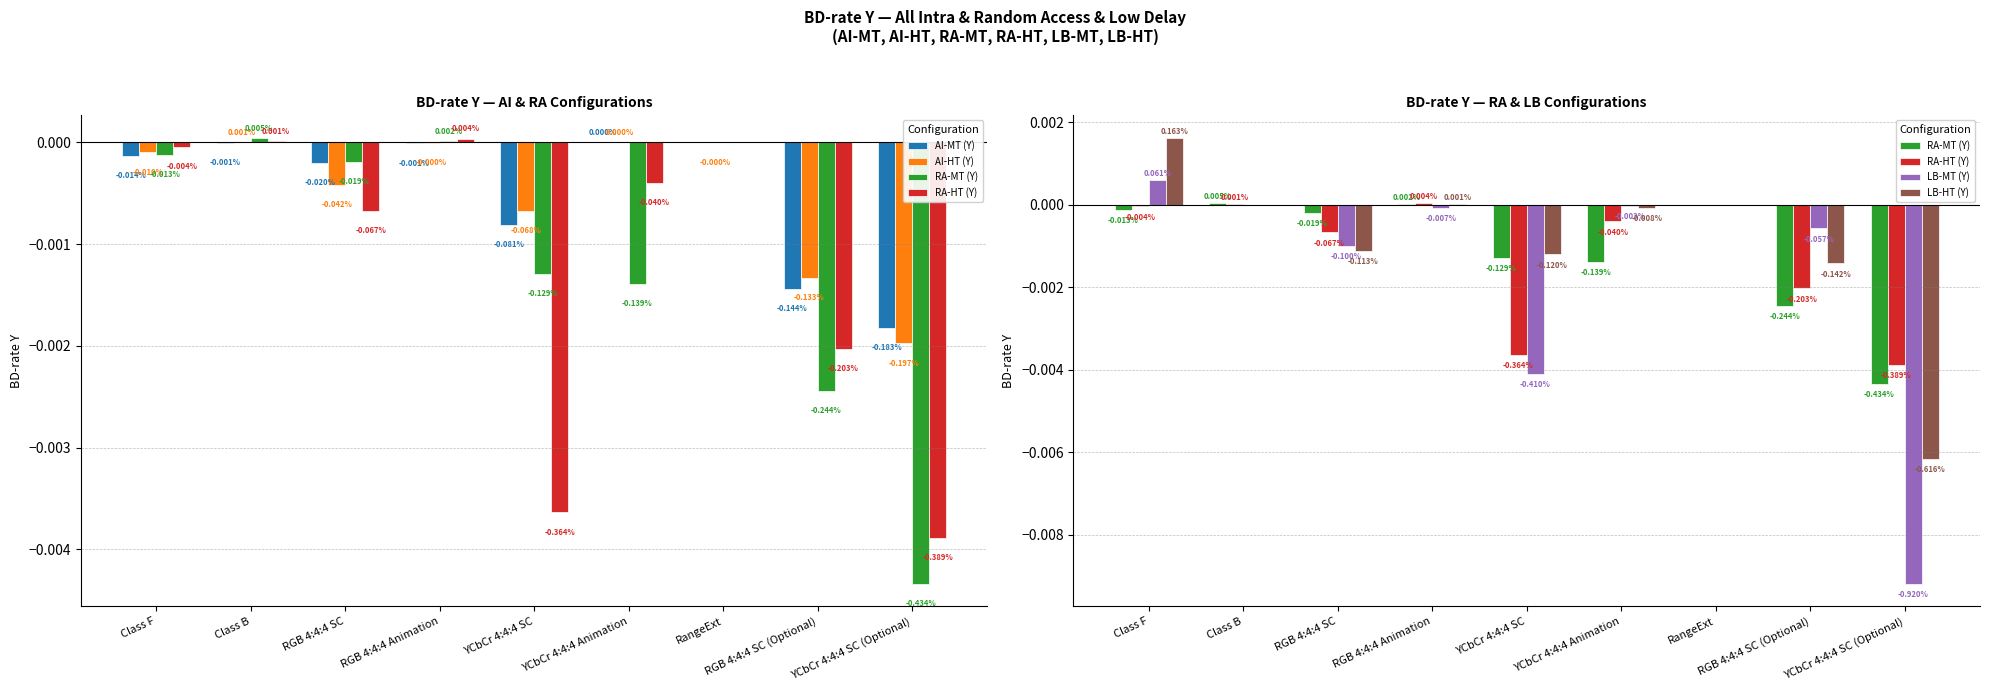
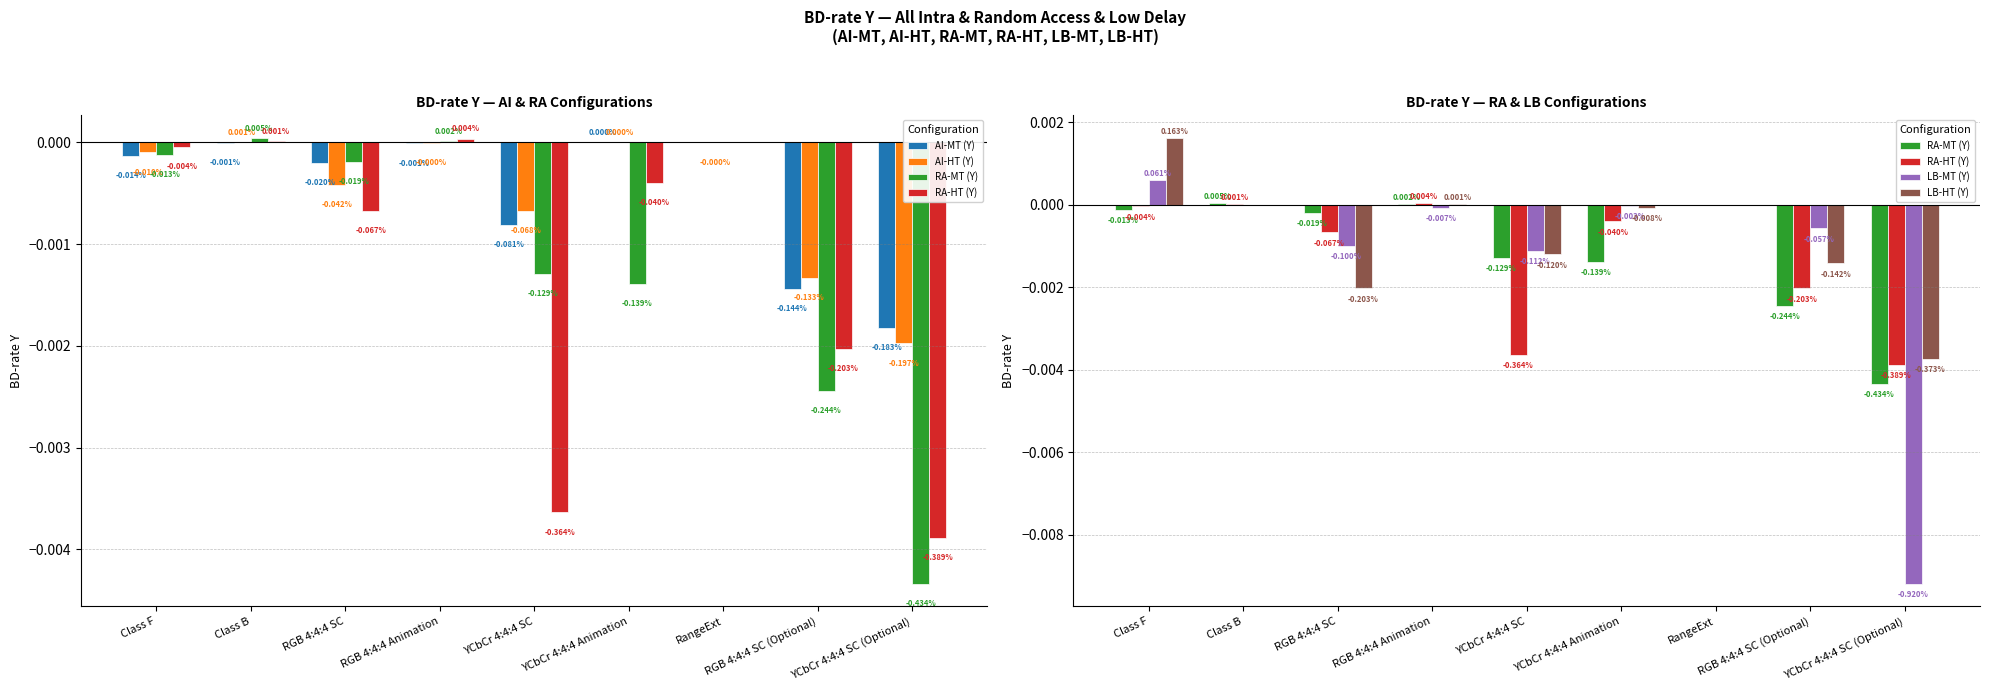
  {
    "BD-rate Y — AI & RA Configurations": {
      "AI-MT (Y)": {
        "Class B": "-0.001%",
        "RGB 4:4:4 SC": "-0.020%",
        "YCbCr 4:4:4 SC": "-0.081%",
        "RangeExt": "-0.000%",
        "RGB 4:4:4 SC (Optional)": "-0.144%",
        "YCbCr 4:4:4 SC (Optional)": "-0.183%"
      },
      "AI-HT (Y)": {
        "RGB 4:4:4 SC": "-0.042%",
        "YCbCr 4:4:4 SC": "-0.068%",
        "RangeExt": "-0.000%",
        "RGB 4:4:4 SC (Optional)": "-0.133%",
        "YCbCr 4:4:4 SC (Optional)": "-0.197%"
      },
      "RA-MT (Y)": {
        "RGB 4:4:4 SC": "-0.019%",
        "YCbCr 4:4:4 SC": "-0.129%",
        "YCbCr 4:4:4 Animation": "-0.139%",
        "RangeExt": "-0.000%",
        "RGB 4:4:4 SC (Optional)": "-0.244%",
        "YCbCr 4:4:4 SC (Optional)": "-0.434%"
      },
      "RA-HT (Y)": {
        "Class F": "-0.004%",
        "RGB 4:4:4 SC": "-0.067%",
        "YCbCr 4:4:4 SC": "-0.364%",
        "YCbCr 4:4:4 Animation": "-0.040%",
        "RGB 4:4:4 SC (Optional)": "-0.203%",
        "YCbCr 4:4:4 SC (Optional)": "-0.389%"
      }
    },
    "BD-rate Y — RA & LB Configurations": {
      "RA-MT (Y)": {
        "RGB 4:4:4 SC": "-0.019%",
        "YCbCr 4:4:4 SC": "-0.129%",
        "YCbCr 4:4:4 Animation": "-0.139%",
        "RGB 4:4:4 SC (Optional)": "-0.244%",
        "YCbCr 4:4:4 SC (Optional)": "-0.434%"
      },
      "RA-HT (Y)": {
        "RGB 4:4:4 SC": "-0.067%",
        "YCbCr 4:4:4 SC": "-0.364%",
        "YCbCr 4:4:4 Animation": "-0.040%",
        "RGB 4:4:4 SC (Optional)": "-0.203%",
        "YCbCr 4:4:4 SC (Optional)": "-0.389%"
      },
      "LB-MT (Y)": {
        "Class F": "0.061%",
        "RGB 4:4:4 Animation": "-0.007%",
-       "YCbCr 4:4:4 SC": "-0.410%",
+       "YCbCr 4:4:4 SC": "-0.112%",
        "RGB 4:4:4 SC (Optional)": "-0.057%",
        "YCbCr 4:4:4 SC (Optional)": "-0.920%"
      },
      "LB-HT (Y)": {
        "Class F": "0.163%",
-       "RGB 4:4:4 SC": "-0.113%",
+       "RGB 4:4:4 SC": "-0.203%",
        "RGB 4:4:4 Animation": "0.001%",
        "YCbCr 4:4:4 SC": "-0.120%",
        "RGB 4:4:4 SC (Optional)": "-0.142%",
-       "YCbCr 4:4:4 SC (Optional)": "-0.616%"
+       "YCbCr 4:4:4 SC (Optional)": "-0.373%"
      }
    }
  }
